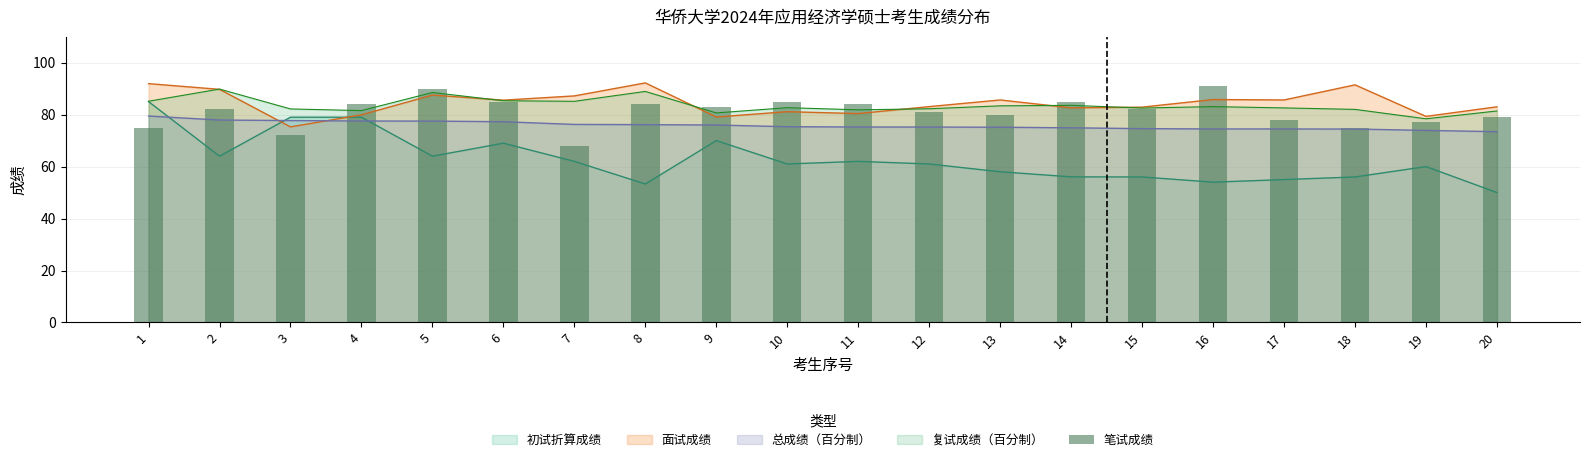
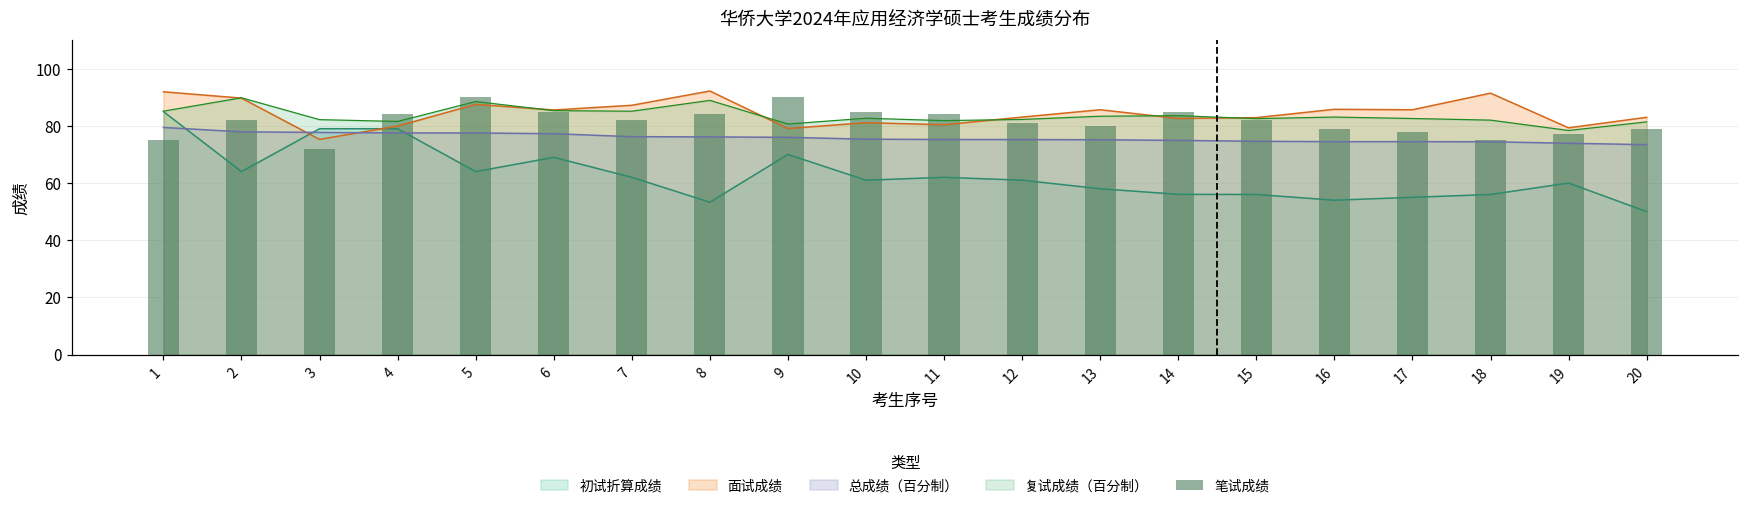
  {
    "笔试成绩": {
      "1": 75,
      "2": 82,
      "3": 72,
      "4": 84,
      "5": 90,
      "6": 85,
-     "7": 68,
+     "7": 82,
      "8": 84,
-     "9": 83,
+     "9": 90,
      "10": 85,
      "11": 84,
      "12": 81,
      "13": 80,
      "14": 85,
      "15": 82,
-     "16": 91,
+     "16": 79,
      "17": 78,
      "18": 75,
      "19": 77,
      "20": 79
    },
    "面试成绩": {
      "1": 92,
      "3": 75,
      "5": 88,
      "7": 87,
      "8": 92,
      "9": 79,
      "10": 81,
      "11": 80,
      "13": 86,
      "16": 86,
      "17": 86,
      "18": 91,
      "20": 83
    }
  }
